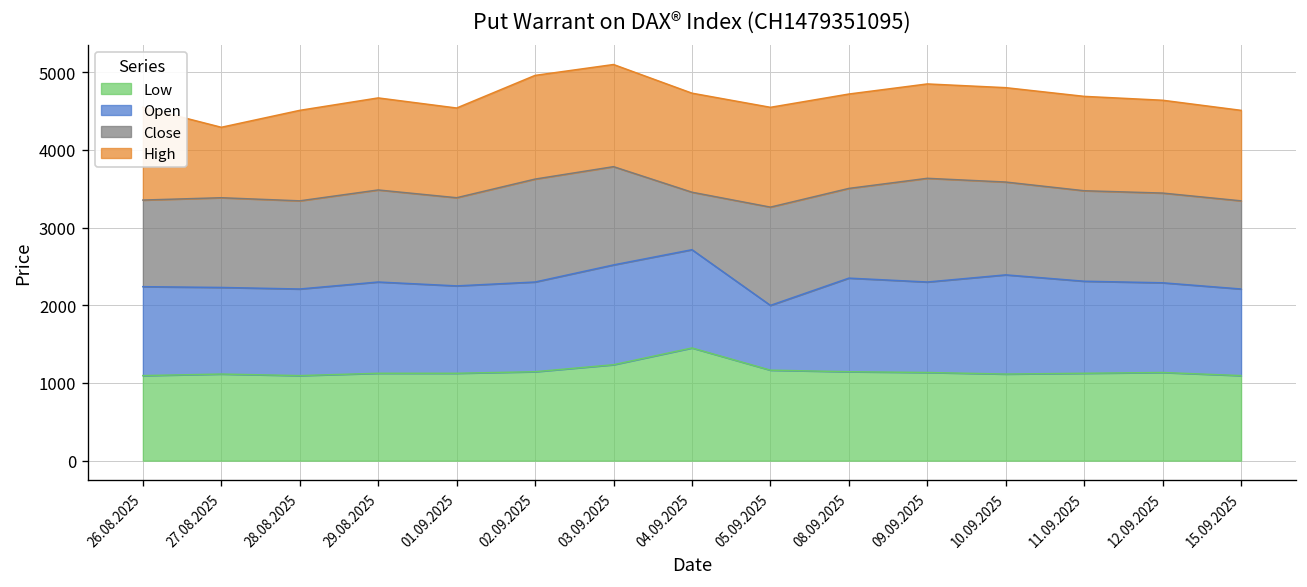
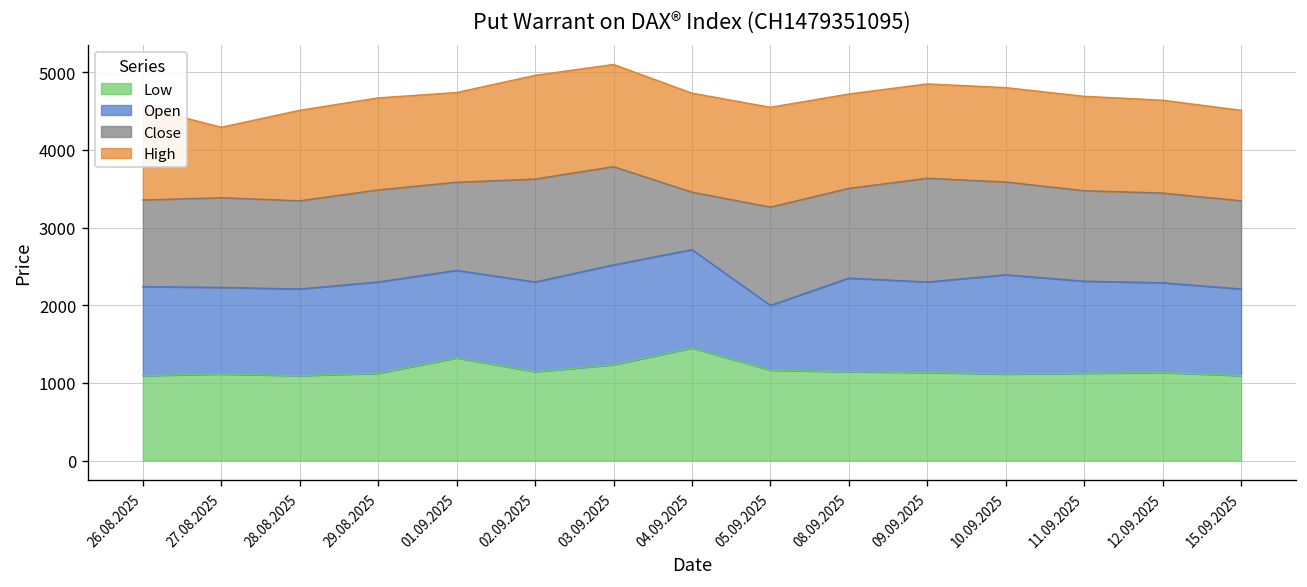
  {
    "Low": {
      "26.08.2025": 1100,
      "27.08.2025": 1100,
      "28.08.2025": 1100,
      "29.08.2025": 1100,
-     "01.09.2025": 1100,
+     "01.09.2025": 1300,
      "02.09.2025": 1100,
      "03.09.2025": 1200,
      "04.09.2025": 1500,
      "05.09.2025": 1200,
      "08.09.2025": 1100,
      "09.09.2025": 1100,
      "10.09.2025": 1100,
      "11.09.2025": 1100,
      "12.09.2025": 1100,
      "15.09.2025": 1100
    },
    "Open": {
      "26.08.2025": 1100,
      "27.08.2025": 1100,
      "28.08.2025": 1100,
      "29.08.2025": 1200,
      "01.09.2025": 1100,
      "02.09.2025": 1200,
      "03.09.2025": 1300,
      "04.09.2025": 1300,
      "05.09.2025": 800,
      "08.09.2025": 1200,
      "09.09.2025": 1200,
      "10.09.2025": 1300,
      "11.09.2025": 1200,
      "12.09.2025": 1200,
      "15.09.2025": 1100
    },
    "Close": {
      "26.08.2025": 1100,
      "27.08.2025": 1200,
      "28.08.2025": 1100,
      "29.08.2025": 1200,
      "01.09.2025": 1100,
      "02.09.2025": 1300,
      "03.09.2025": 1300,
      "04.09.2025": 700,
      "05.09.2025": 1300,
      "08.09.2025": 1200,
      "09.09.2025": 1300,
      "10.09.2025": 1200,
      "11.09.2025": 1200,
      "12.09.2025": 1200,
      "15.09.2025": 1100
    },
    "High": {
      "27.08.2025": 900,
      "28.08.2025": 1200,
      "29.08.2025": 1200,
      "01.09.2025": 1200,
      "02.09.2025": 1300,
      "03.09.2025": 1300,
      "04.09.2025": 1300,
      "05.09.2025": 1300,
      "08.09.2025": 1200,
      "09.09.2025": 1200,
      "10.09.2025": 1200,
      "11.09.2025": 1200,
      "12.09.2025": 1200,
      "15.09.2025": 1200
    }
  }
